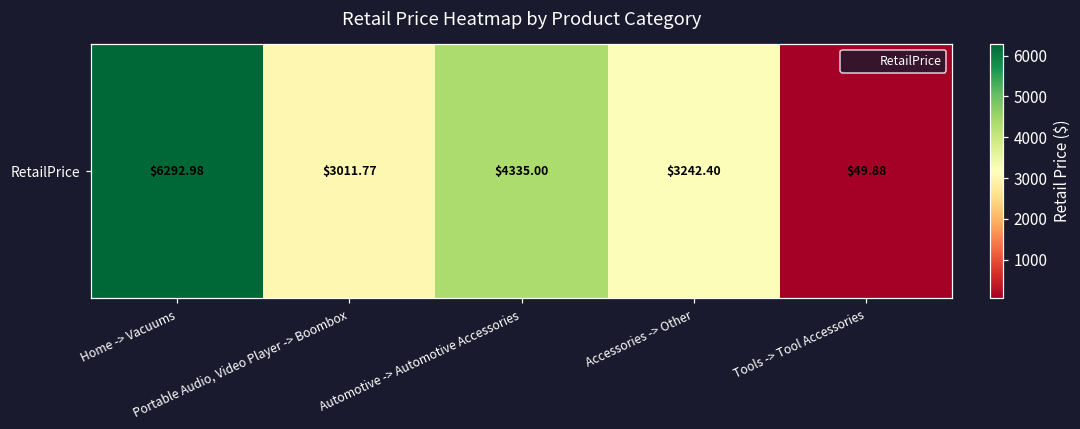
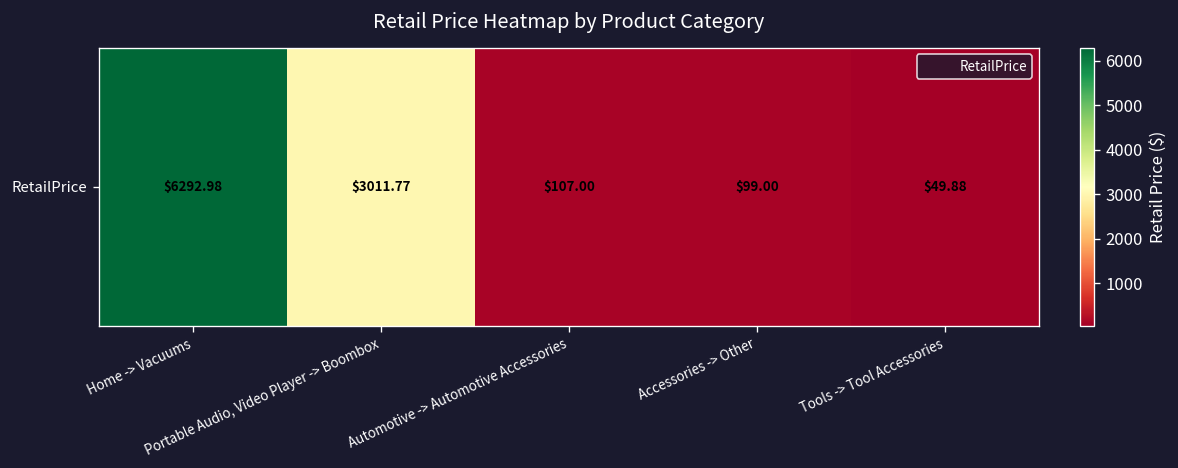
  {
    "RetailPrice": {
      "Home -> Vacuums": "$6292.98",
      "Portable Audio, Video Player -> Boombox": "$3011.77",
-     "Automotive -> Automotive Accessories": "$4335.00",
-     "Accessories -> Other": "$3242.40",
+     "Automotive -> Automotive Accessories": "$107.00",
+     "Accessories -> Other": "$99.00",
      "Tools -> Tool Accessories": "$49.88"
    }
  }
